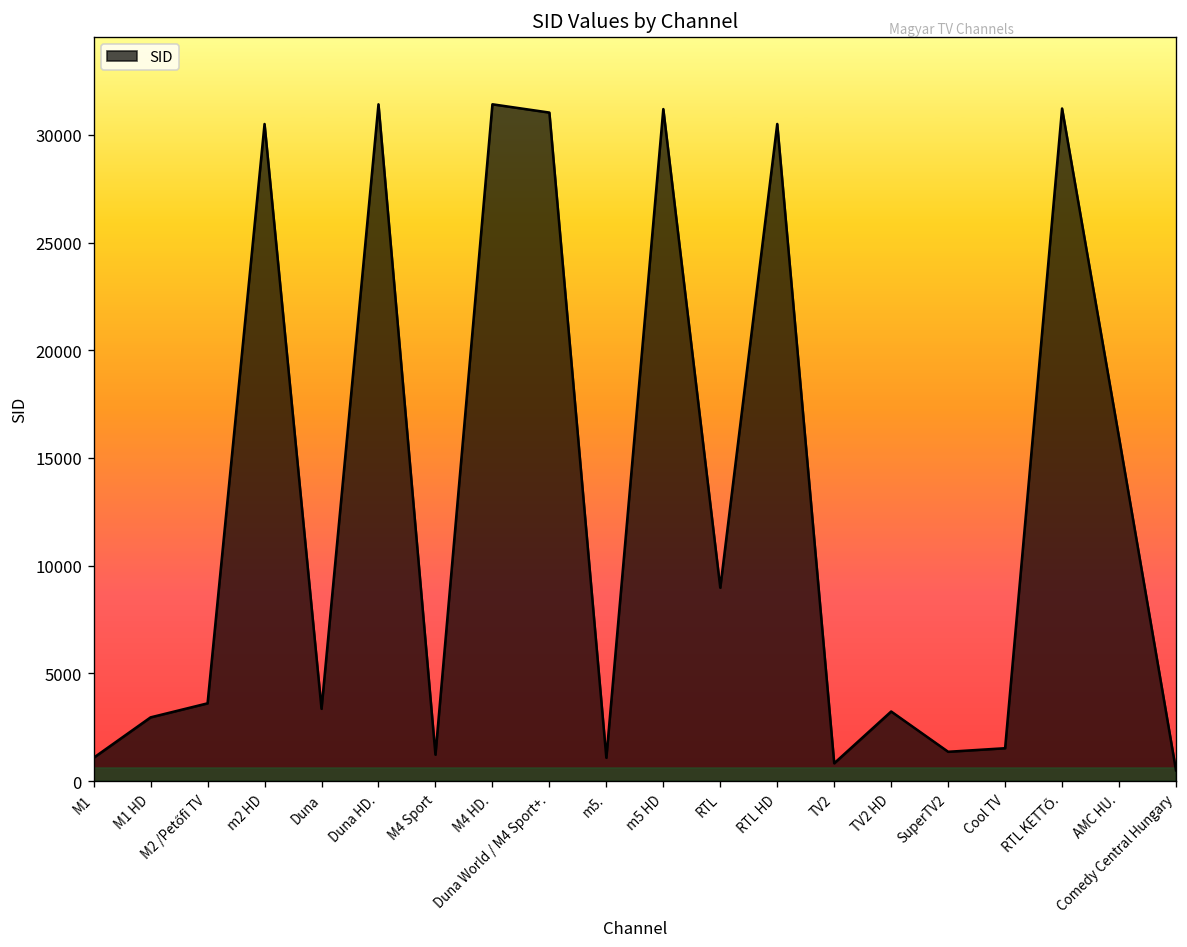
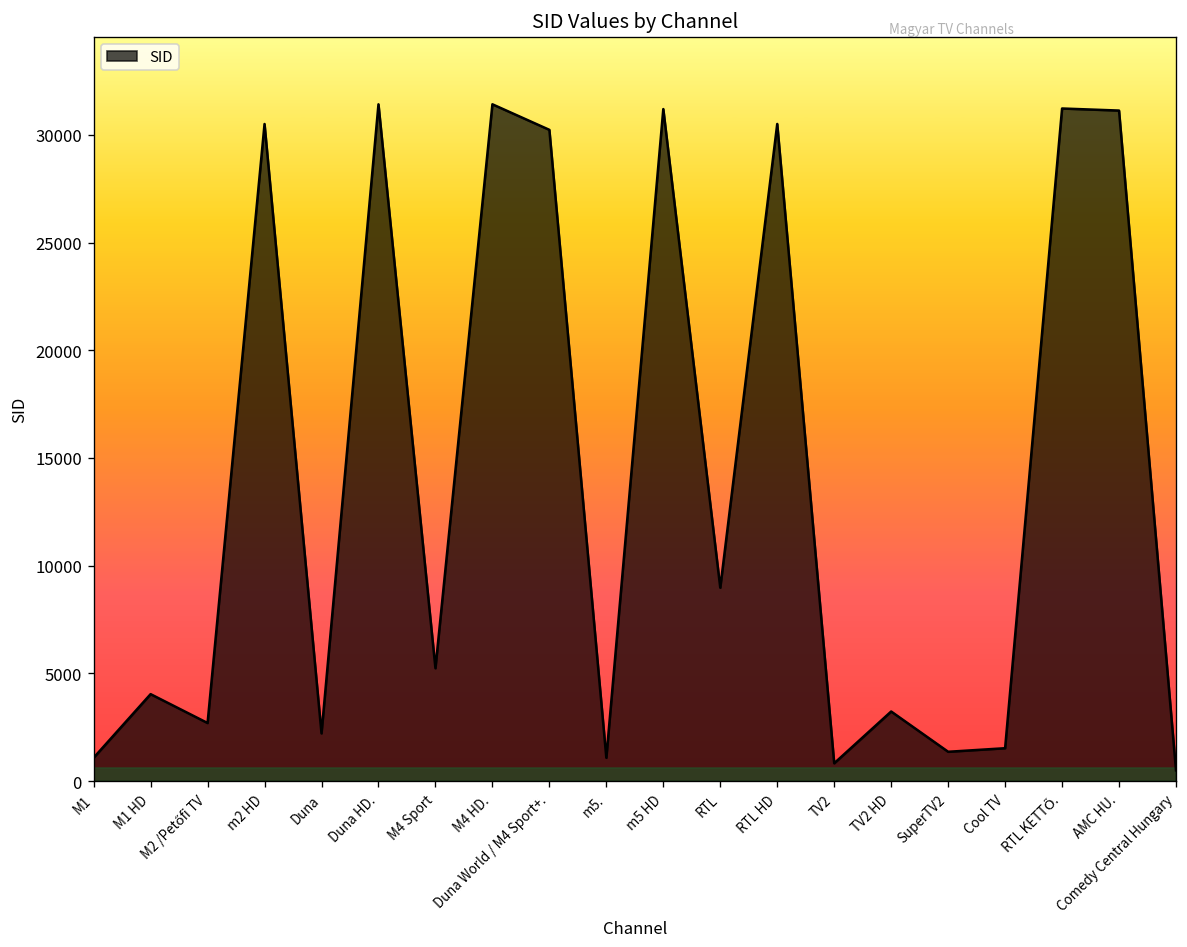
  {
    "M1": 1100,
-   "M1 HD": 3000,
-   "M2 /Petőfi TV": 3600,
+   "M1 HD": 4000,
+   "M2 /Petőfi TV": 2700,
    "m2 HD": 30500,
-   "Duna": 3400,
+   "Duna": 2200,
    "Duna HD.": 31400,
-   "M4 Sport": 1200,
+   "M4 Sport": 5200,
    "M4 HD.": 31400,
-   "Duna World / M4 Sport+.": 31000,
+   "Duna World / M4 Sport+.": 30200,
    "m5.": 1100,
    "m5 HD": 31200,
    "RTL": 9000,
    "RTL HD": 30500,
    "TV2": 800,
    "TV2 HD": 3200,
    "SuperTV2": 1400,
    "Cool TV": 1500,
    "RTL KETTŐ.": 31200,
-   "AMC HU.": 15900
+   "AMC HU.": 31100
  }
